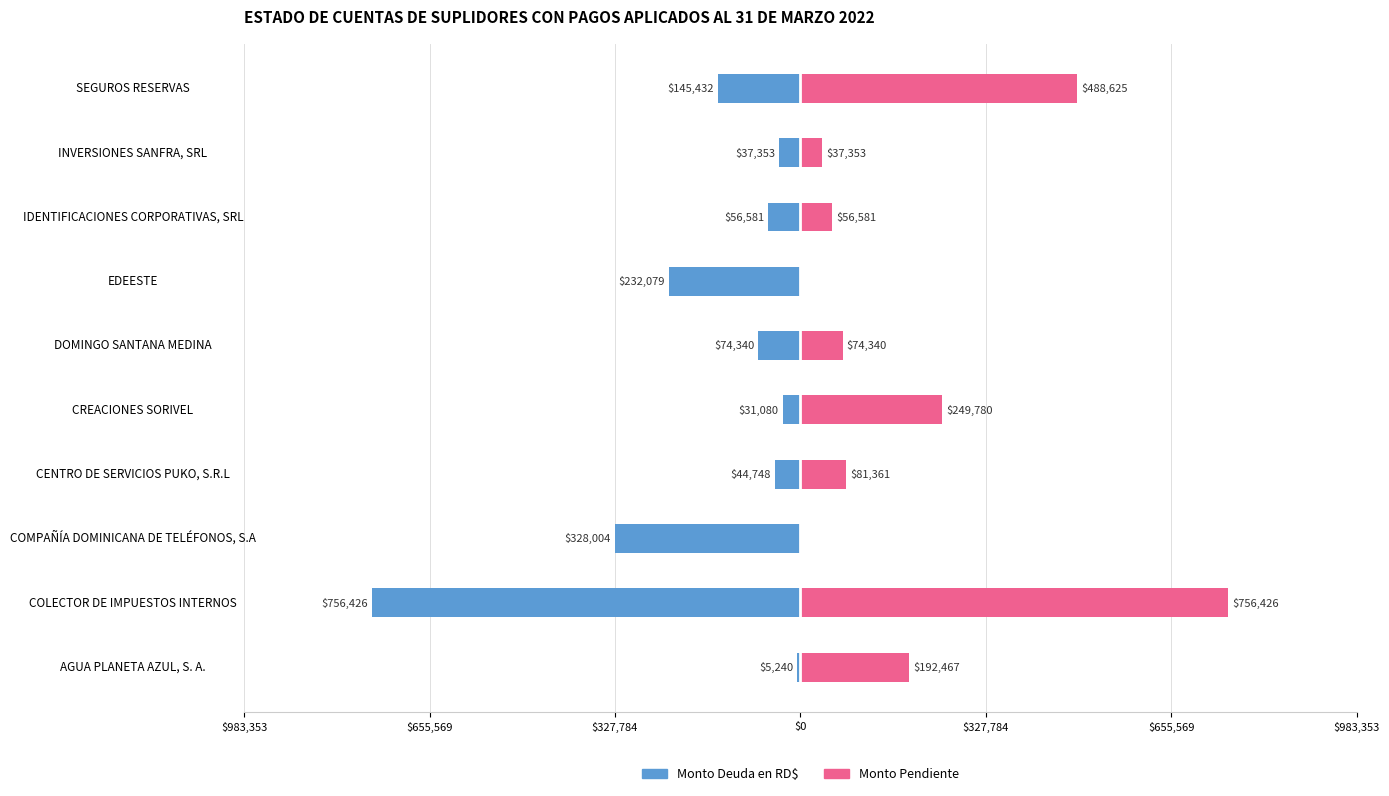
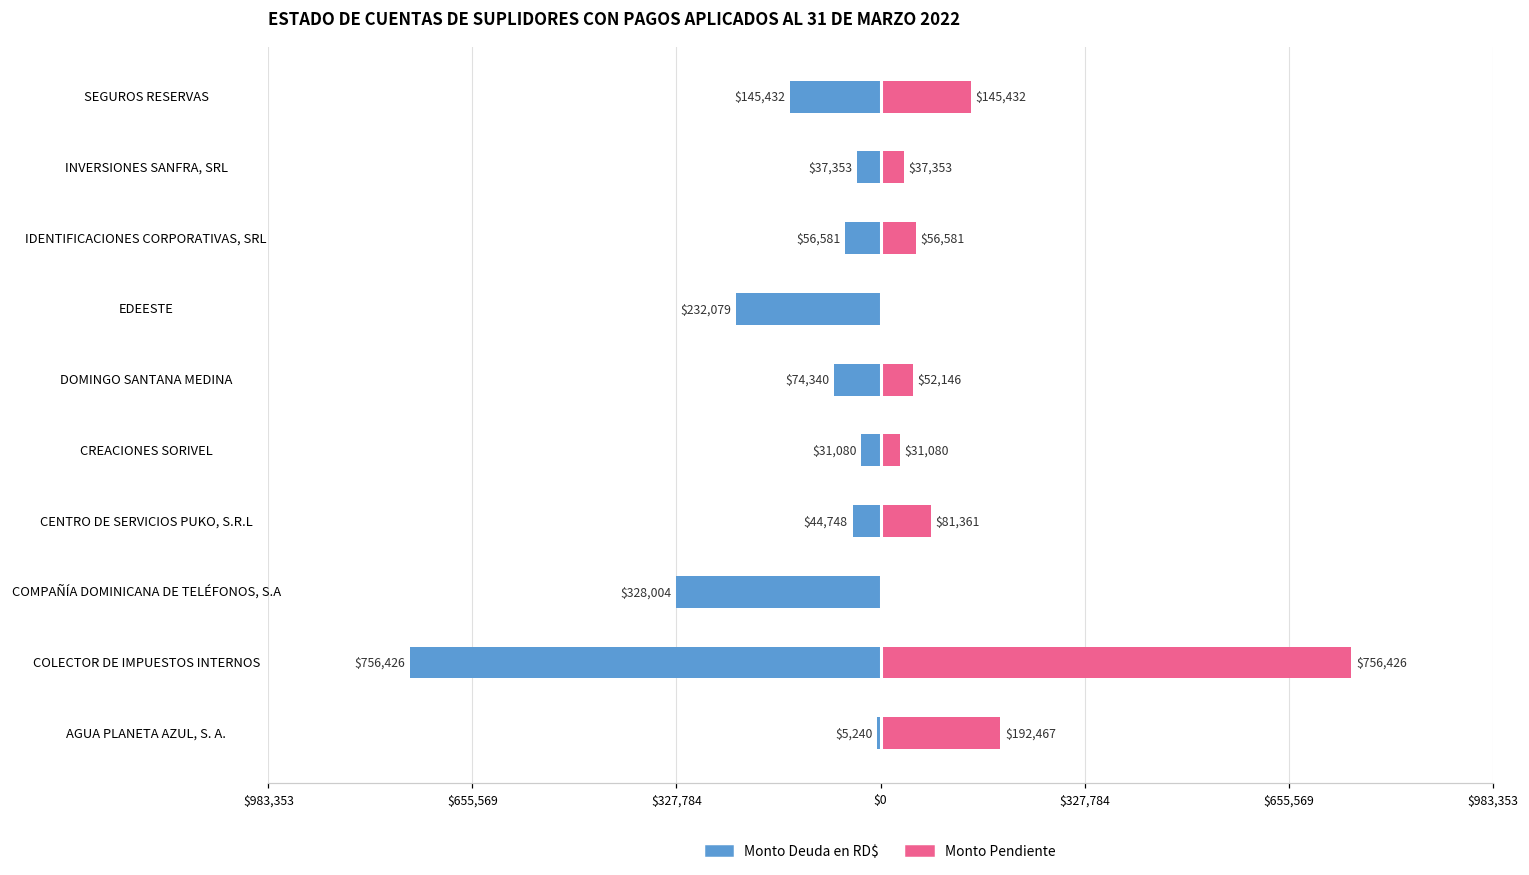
  {
    "Monto Pendiente": {
-     "SEGUROS RESERVAS": "$488,625",
+     "SEGUROS RESERVAS": "$145,432",
      "INVERSIONES SANFRA, SRL": "$37,353",
      "IDENTIFICACIONES CORPORATIVAS, SRL": "$56,581",
-     "DOMINGO SANTANA MEDINA": "$74,340",
-     "CREACIONES SORIVEL": "$249,780",
+     "DOMINGO SANTANA MEDINA": "$52,146",
+     "CREACIONES SORIVEL": "$31,080",
      "CENTRO DE SERVICIOS PUKO, S.R.L": "$81,361",
      "COLECTOR DE IMPUESTOS INTERNOS": "$756,426",
      "AGUA PLANETA AZUL, S. A.": "$192,467"
    }
  }
